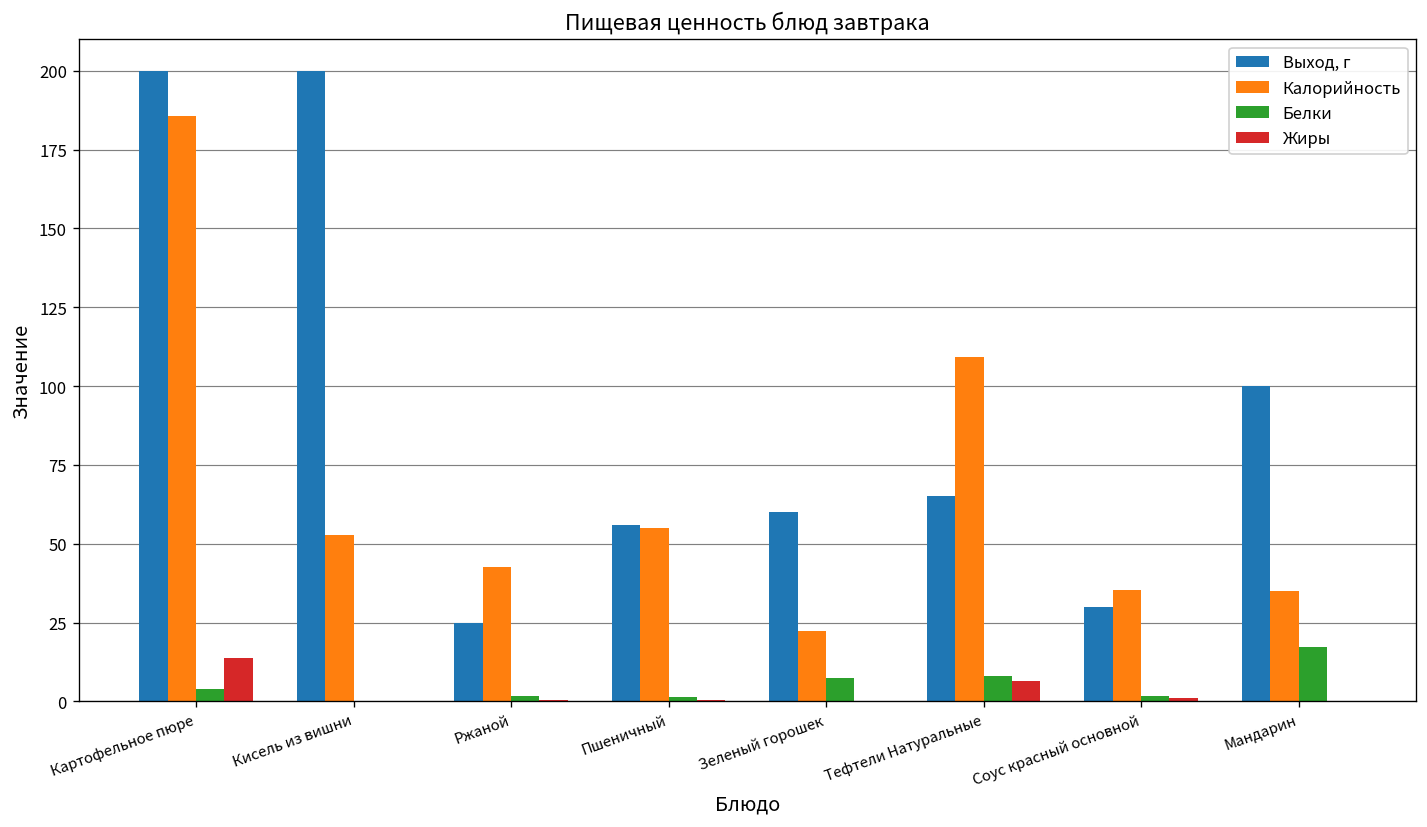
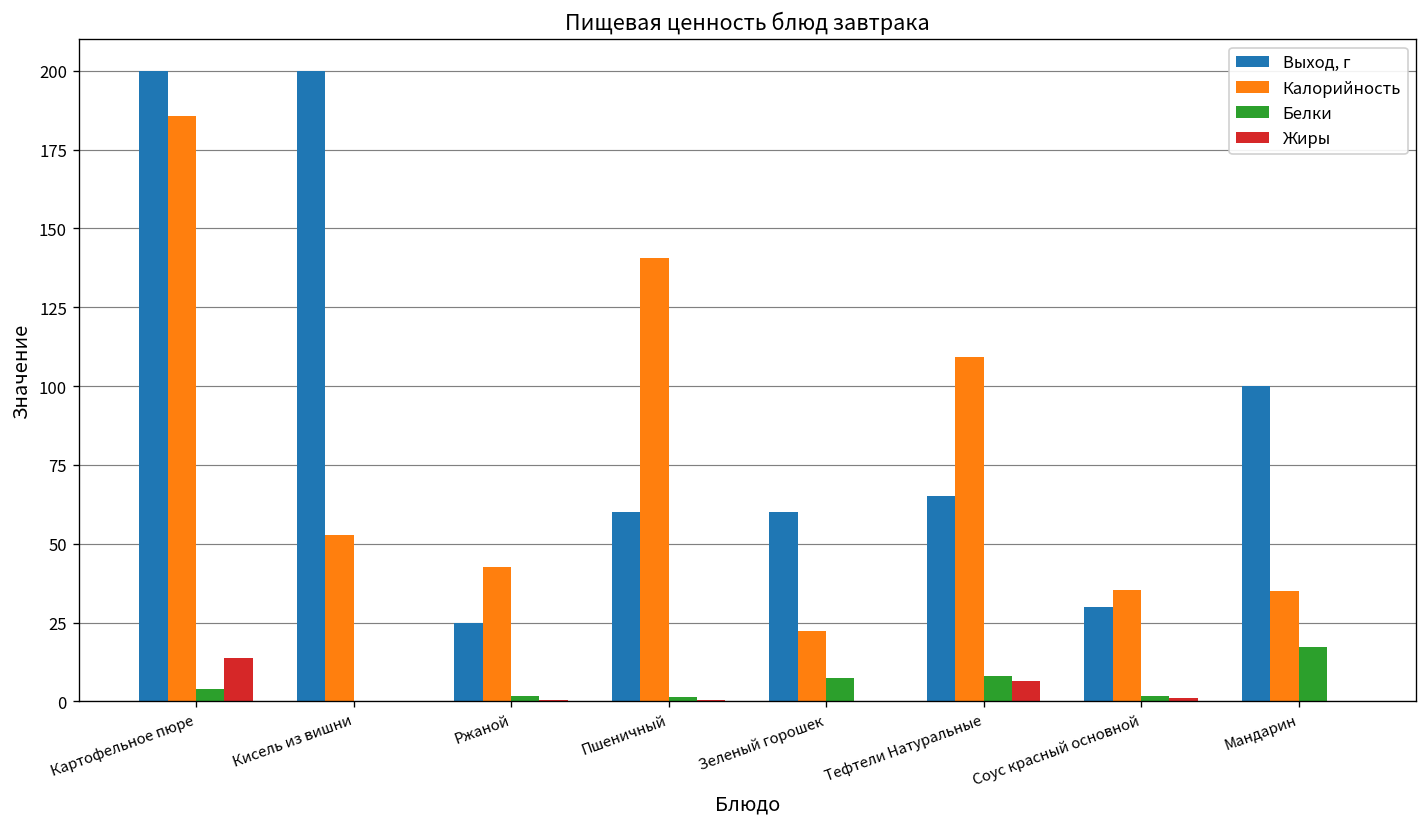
  {
    "Выход, г": {
      "Картофельное пюре": 200,
      "Кисель из вишни": 200,
      "Ржаной": 25,
-     "Пшеничный": 56,
+     "Пшеничный": 60,
      "Зеленый горошек": 60,
      "Тефтели Натуральные": 65,
      "Соус красный основной": 30,
      "Мандарин": 100
    },
    "Калорийность": {
      "Картофельное пюре": 186,
      "Кисель из вишни": 53,
      "Ржаной": 43,
-     "Пшеничный": 55,
+     "Пшеничный": 141,
      "Зеленый горошек": 22,
      "Тефтели Натуральные": 109,
      "Соус красный основной": 35,
      "Мандарин": 35
    },
    "Белки": {
      "Картофельное пюре": 4,
      "Ржаной": 2,
      "Пшеничный": 2,
      "Зеленый горошек": 7,
      "Тефтели Натуральные": 8,
      "Соус красный основной": 2,
      "Мандарин": 17
    },
    "Жиры": {
      "Картофельное пюре": 14,
      "Кисель из вишни": 0,
      "Тефтели Натуральные": 7,
      "Соус красный основной": 1
    }
  }
